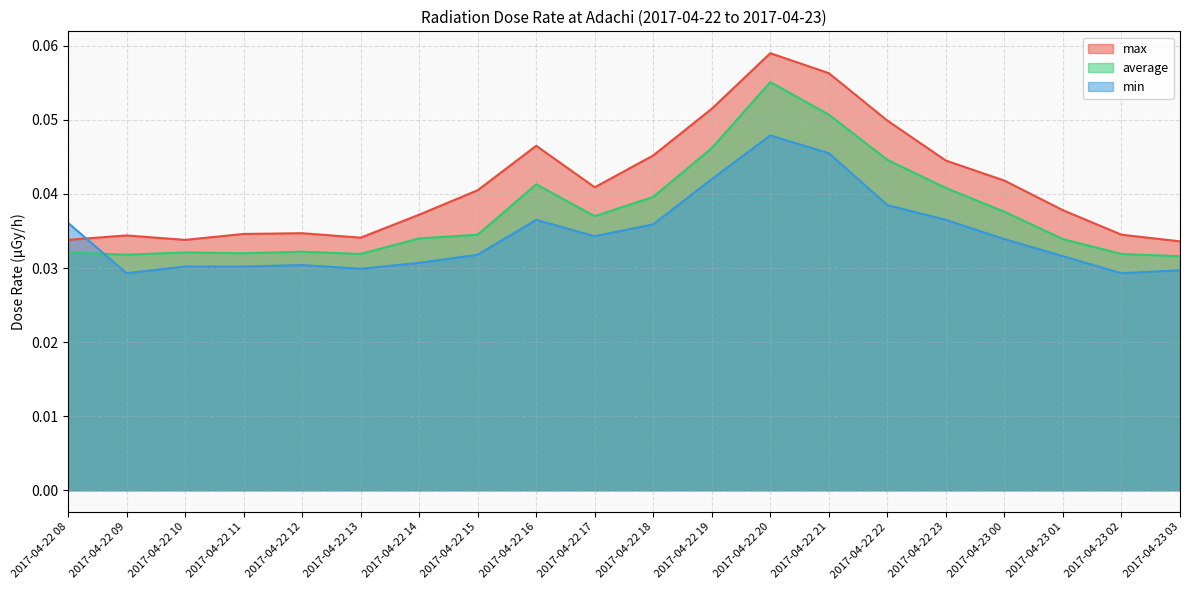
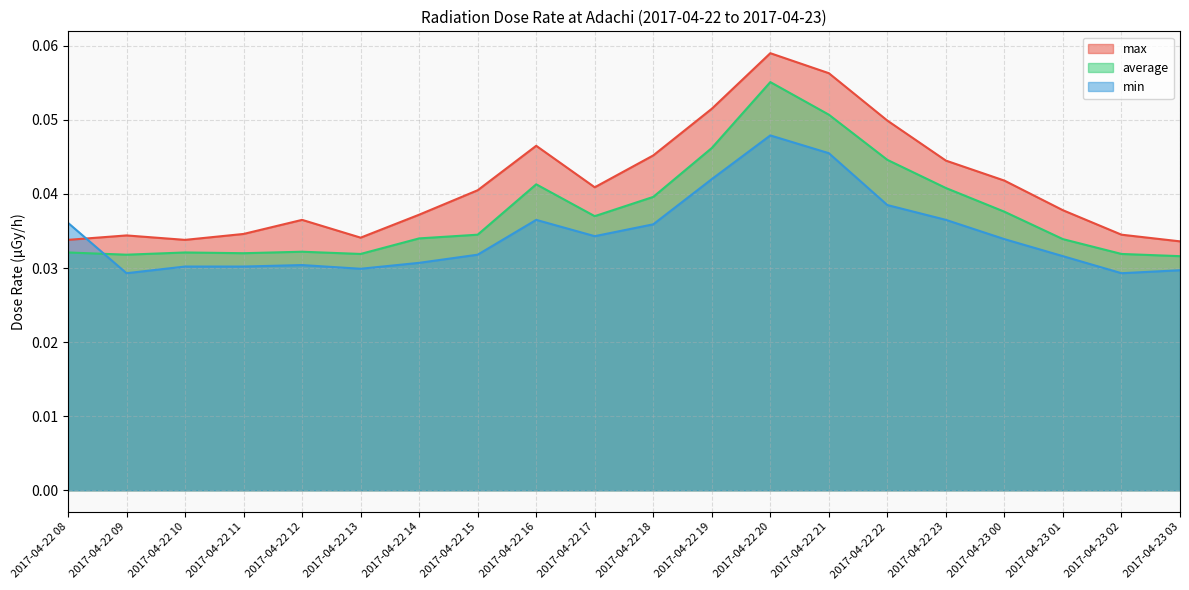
  {
    "max": {
      "2017-04-22 08": 0.034,
      "2017-04-22 09": 0.034,
      "2017-04-22 10": 0.034,
      "2017-04-22 11": 0.035,
-     "2017-04-22 12": 0.035,
+     "2017-04-22 12": 0.037,
      "2017-04-22 13": 0.034,
      "2017-04-22 14": 0.037,
      "2017-04-22 15": 0.041,
      "2017-04-22 16": 0.047,
      "2017-04-22 17": 0.041,
      "2017-04-22 18": 0.045,
      "2017-04-22 19": 0.052,
      "2017-04-22 20": 0.059,
      "2017-04-22 21": 0.056,
      "2017-04-22 22": 0.050,
      "2017-04-22 23": 0.045,
      "2017-04-23 00": 0.042,
      "2017-04-23 01": 0.038,
      "2017-04-23 02": 0.035,
      "2017-04-23 03": 0.034
    },
    "average": {
      "2017-04-22 08": 0.032,
      "2017-04-22 09": 0.032,
      "2017-04-22 10": 0.032,
      "2017-04-22 11": 0.032,
      "2017-04-22 12": 0.032,
      "2017-04-22 13": 0.032,
      "2017-04-22 14": 0.034,
      "2017-04-22 15": 0.035,
      "2017-04-22 16": 0.041,
      "2017-04-22 17": 0.037,
      "2017-04-22 18": 0.040,
      "2017-04-22 19": 0.046,
      "2017-04-22 20": 0.055,
      "2017-04-22 21": 0.051,
      "2017-04-22 22": 0.045,
      "2017-04-22 23": 0.041,
      "2017-04-23 00": 0.038,
      "2017-04-23 01": 0.034,
      "2017-04-23 02": 0.032,
      "2017-04-23 03": 0.032
    },
    "min": {
      "2017-04-22 08": 0.036,
      "2017-04-22 09": 0.029,
      "2017-04-22 10": 0.030,
      "2017-04-22 11": 0.030,
      "2017-04-22 12": 0.030,
      "2017-04-22 13": 0.030,
      "2017-04-22 14": 0.031,
      "2017-04-22 15": 0.032,
      "2017-04-22 16": 0.037,
      "2017-04-22 17": 0.034,
      "2017-04-22 18": 0.036,
      "2017-04-22 19": 0.042,
      "2017-04-22 20": 0.048,
      "2017-04-22 21": 0.046,
      "2017-04-22 22": 0.039,
      "2017-04-22 23": 0.037,
      "2017-04-23 00": 0.034,
      "2017-04-23 01": 0.032,
      "2017-04-23 02": 0.029,
      "2017-04-23 03": 0.030
    }
  }
